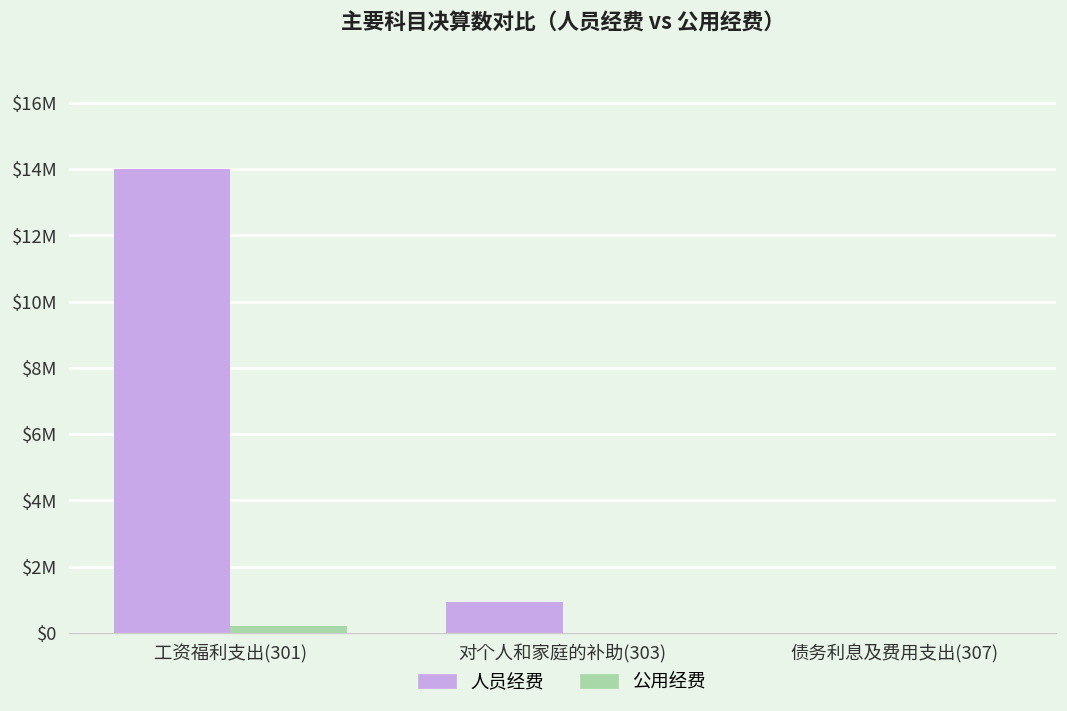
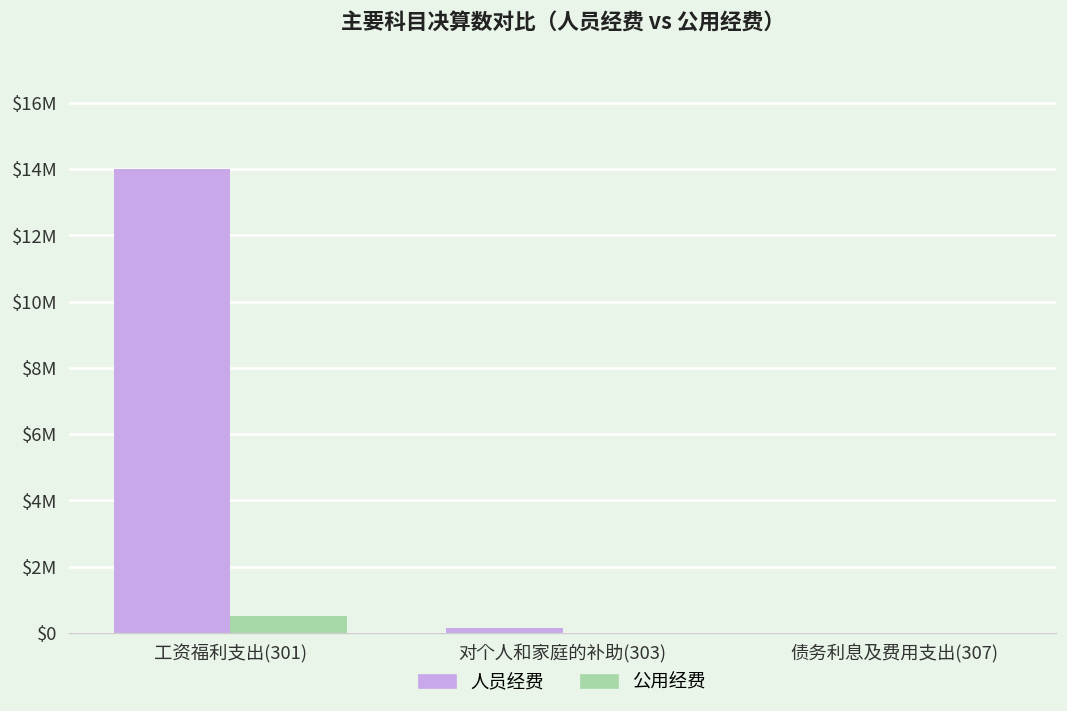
  {
    "人员经费": {
      "工资福利支出(301)": "$14000000",
-     "对个人和家庭的补助(303)": "$900000",
+     "对个人和家庭的补助(303)": "$200000",
      "债务利息及费用支出(307)": "$0"
    },
    "公用经费": {
-     "工资福利支出(301)": "$200000",
+     "工资福利支出(301)": "$500000",
      "对个人和家庭的补助(303)": "$0",
      "债务利息及费用支出(307)": "$0"
    }
  }
